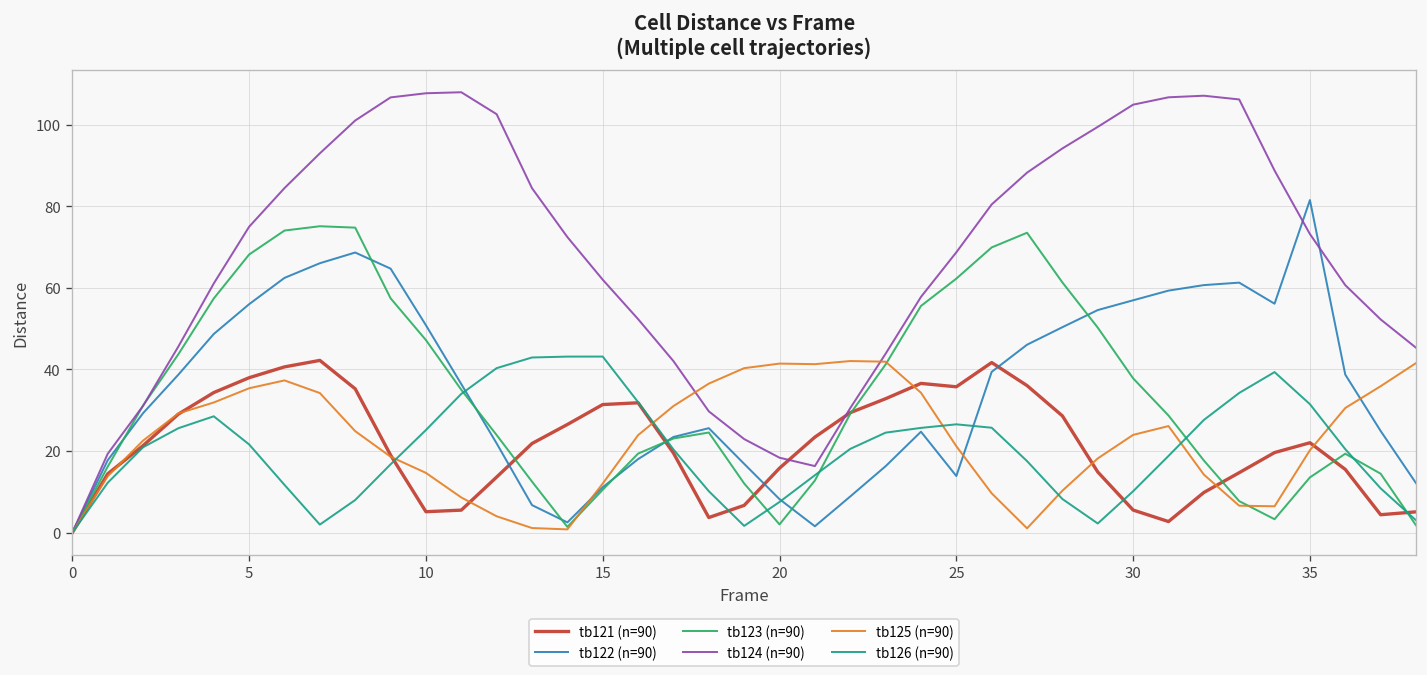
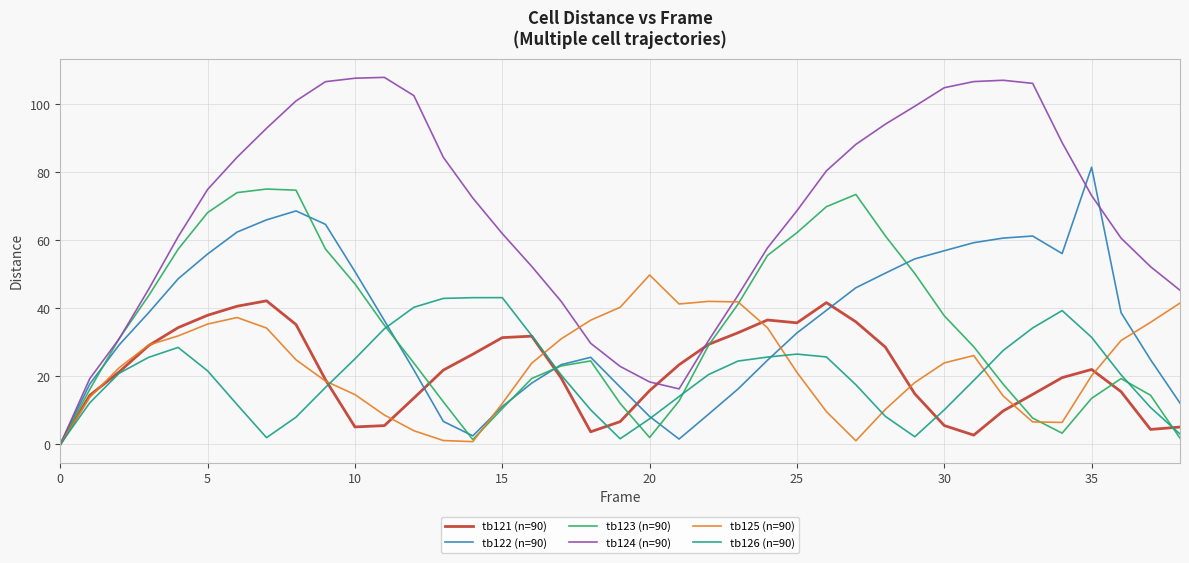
  {
    "tb121 (n=90)": {
      "5": 38,
      "10": 5,
      "15": 31,
      "20": 16,
      "25": 36,
      "30": 6,
      "35": 22
    },
    "tb122 (n=90)": {
      "5": 56,
      "10": 51,
-     "25": 14,
+     "25": 33,
      "30": 57,
      "35": 82
    },
    "tb124 (n=90)": {
      "5": 75,
      "10": 108,
      "15": 62,
      "20": 18,
      "25": 69,
      "30": 105,
      "35": 73
    },
    "tb125 (n=90)": {
      "5": 35,
      "10": 15,
      "15": 12,
-     "20": 41,
+     "20": 50,
      "25": 21,
      "30": 24,
      "35": 20
    }
  }
